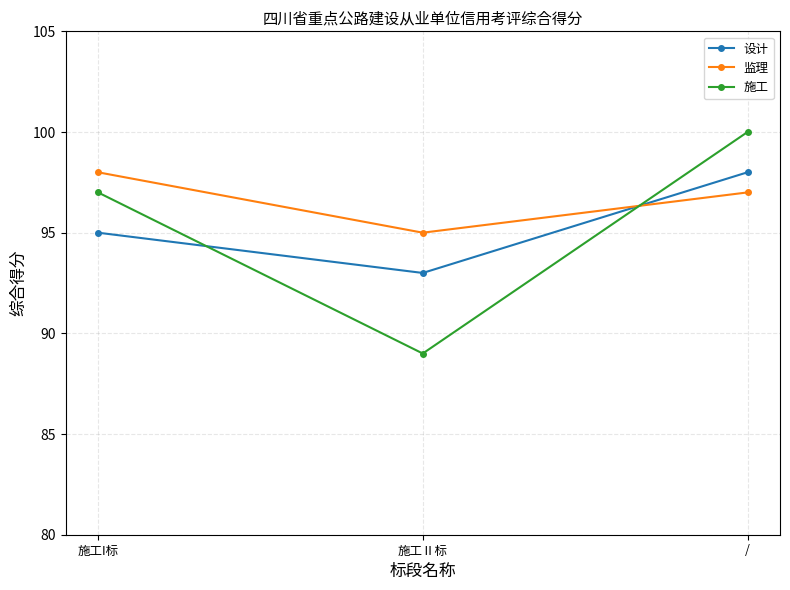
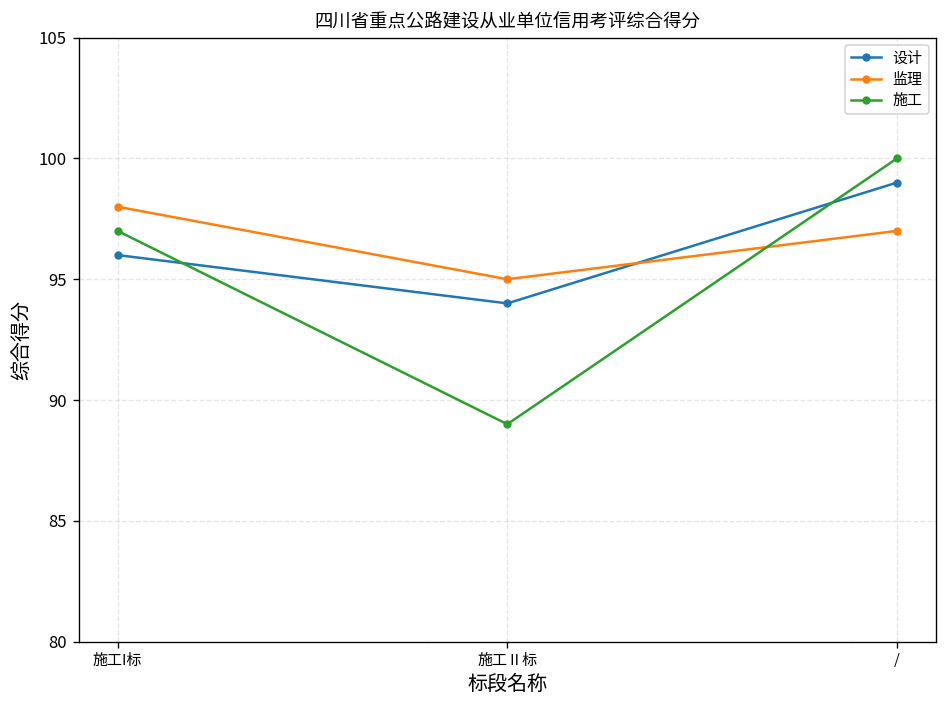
  {
    "设计": {
-     "施工I标": 95,
-     "施工Ⅱ标": 93,
-     "/": 98
+     "施工I标": 96,
+     "施工Ⅱ标": 94,
+     "/": 99
    },
    "监理": {
      "施工I标": 98,
      "施工Ⅱ标": 95,
      "/": 97
    },
    "施工": {
      "施工I标": 97,
      "施工Ⅱ标": 89,
      "/": 100
    }
  }
